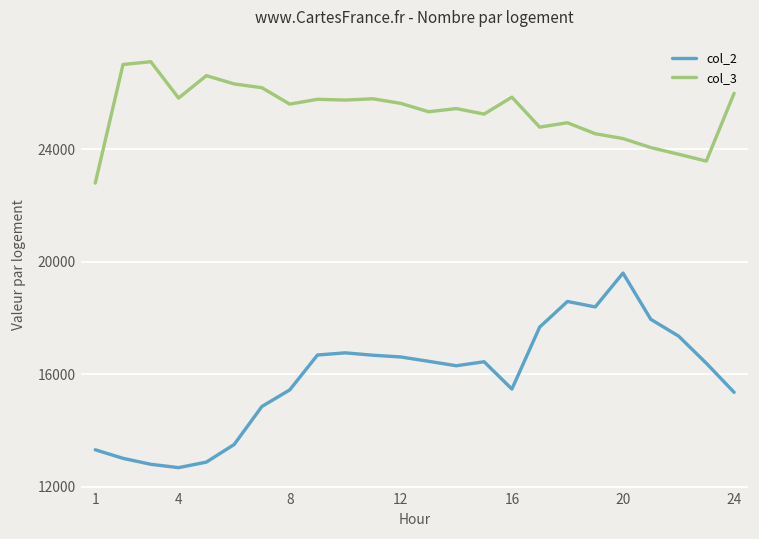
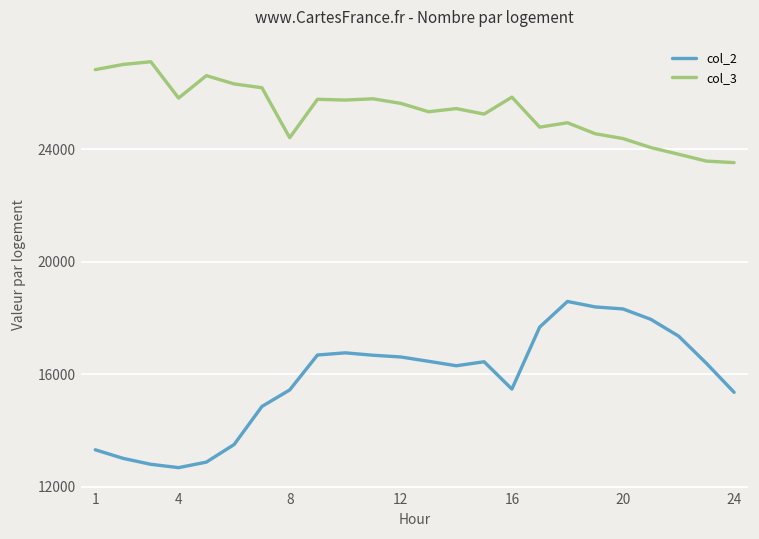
  {
    "col_2": {
      "1": 13300,
      "4": 12700,
      "8": 15400,
      "12": 16600,
      "16": 15500,
-     "20": 19600,
+     "20": 18300,
      "24": 15400
    },
    "col_3": {
-     "1": 22800,
+     "1": 26800,
      "4": 25800,
-     "8": 25600,
+     "8": 24400,
      "12": 25600,
      "16": 25900,
      "20": 24400,
-     "24": 26000
+     "24": 23500
    }
  }
